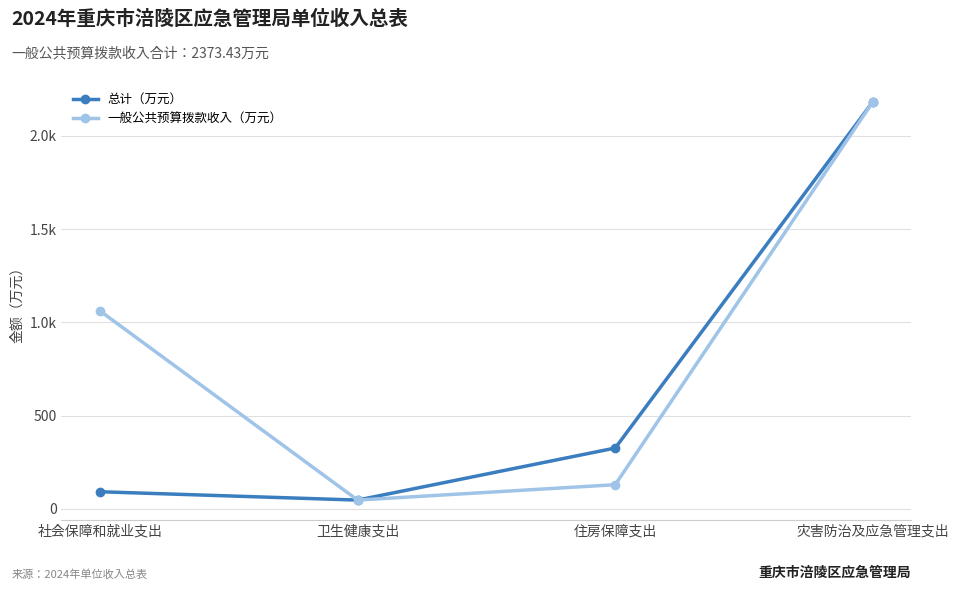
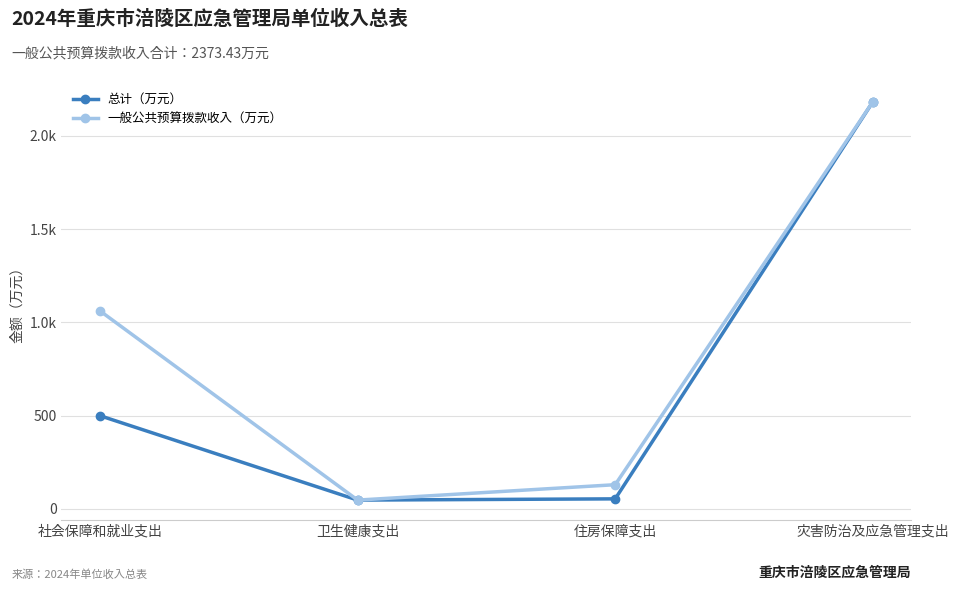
  {
    "总计（万元）": {
-     "社会保障和就业支出": 90,
-     "住房保障支出": 330
+     "社会保障和就业支出": 500,
+     "住房保障支出": 50
    },
    "一般公共预算拨款收入（万元）": {
      "社会保障和就业支出": 1060,
      "住房保障支出": 130
    }
  }
